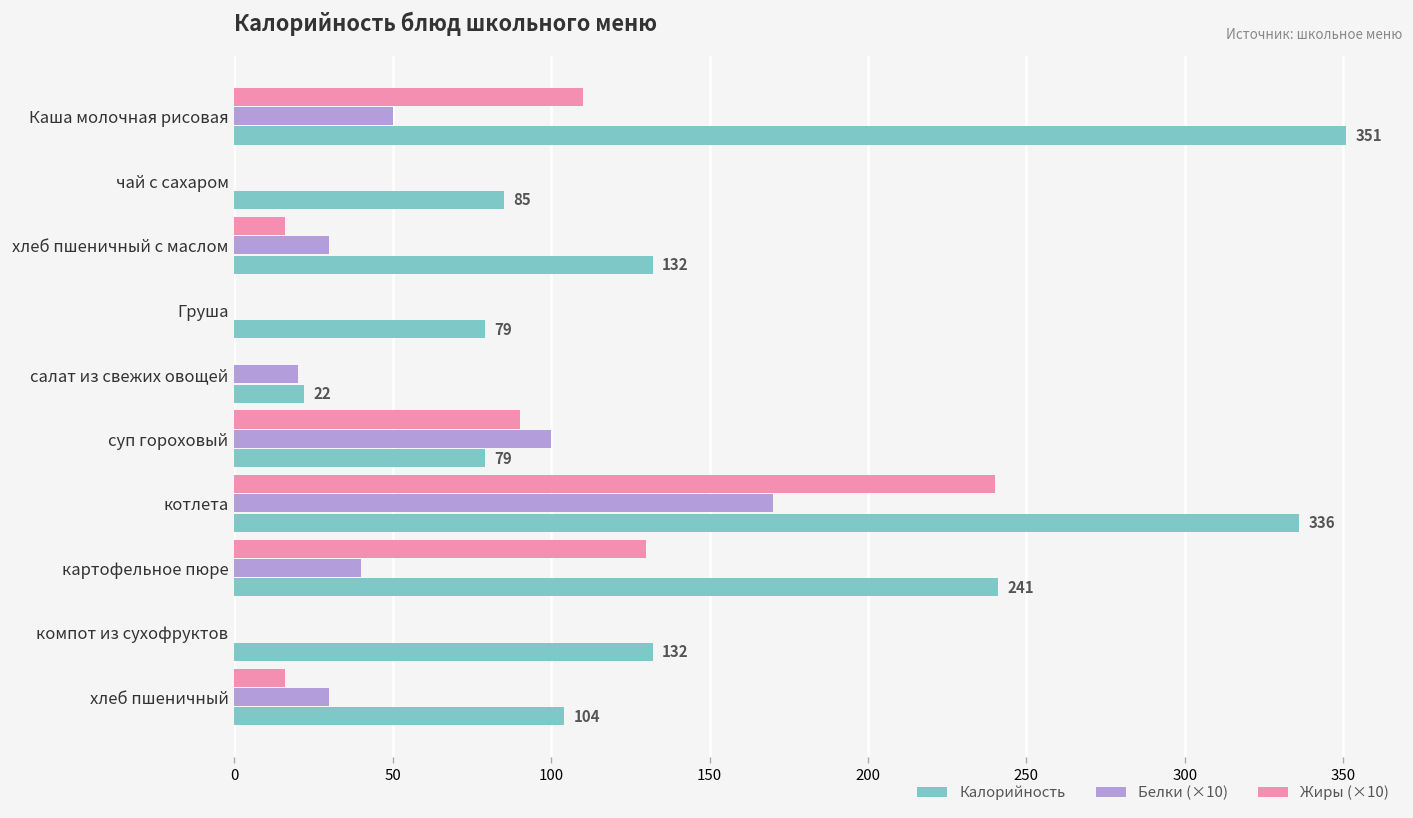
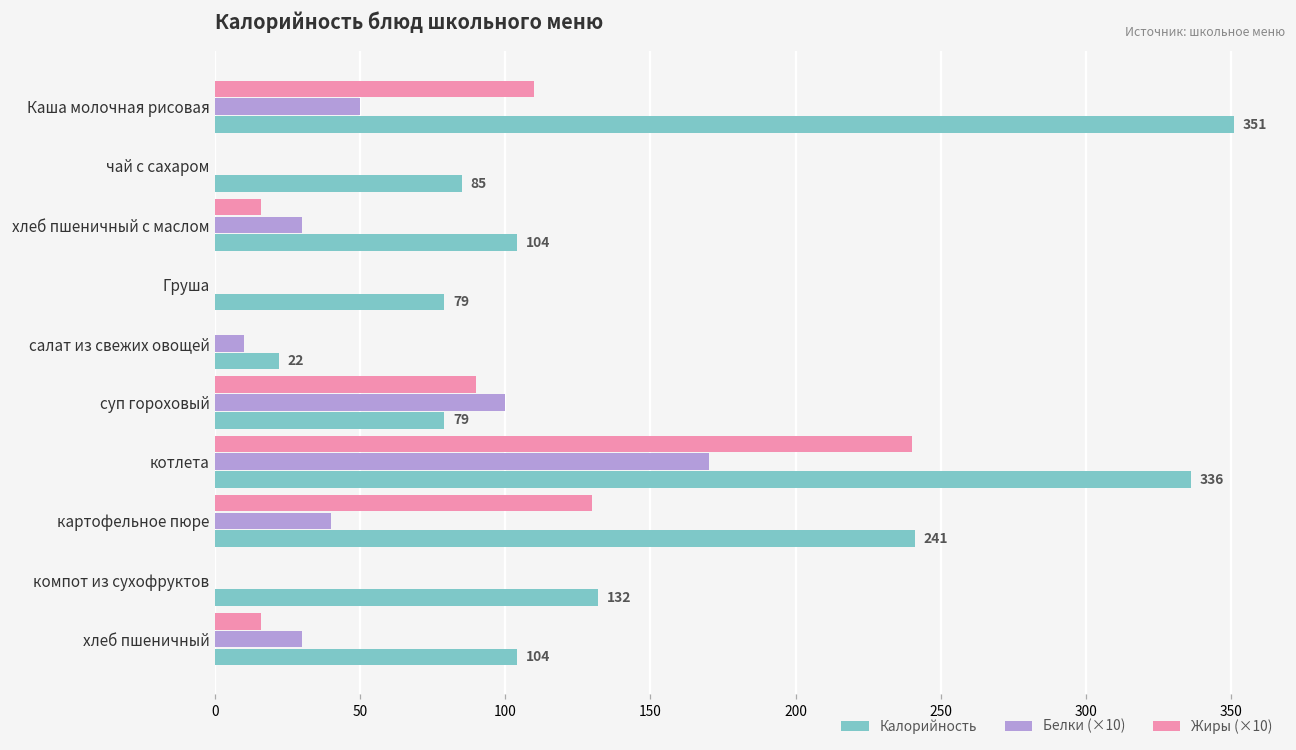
  {
    "Калорийность": {
      "Каша молочная рисовая": 351,
      "чай с сахаром": 85,
-     "хлеб пшеничный с маслом": 132,
+     "хлеб пшеничный с маслом": 104,
      "Груша": 79,
      "салат из свежих овощей": 22,
      "суп гороховый": 79,
      "котлета": 336,
      "картофельное пюре": 241,
      "компот из сухофруктов": 132,
      "хлеб пшеничный": 104
    },
    "Белки (×10)": {
      "Каша молочная рисовая": 50,
      "чай с сахаром": 0,
      "хлеб пшеничный с маслом": 30,
      "Груша": 0,
-     "салат из свежих овощей": 20,
+     "салат из свежих овощей": 10,
      "суп гороховый": 100,
      "котлета": 170,
      "картофельное пюре": 40,
      "компот из сухофруктов": 0,
      "хлеб пшеничный": 30
    },
    "Жиры (×10)": {
      "Каша молочная рисовая": 110,
      "чай с сахаром": 0,
      "хлеб пшеничный с маслом": 16,
      "Груша": 0,
      "салат из свежих овощей": 0,
      "суп гороховый": 90,
      "котлета": 240,
      "картофельное пюре": 130,
      "компот из сухофруктов": 0,
      "хлеб пшеничный": 16
    }
  }
